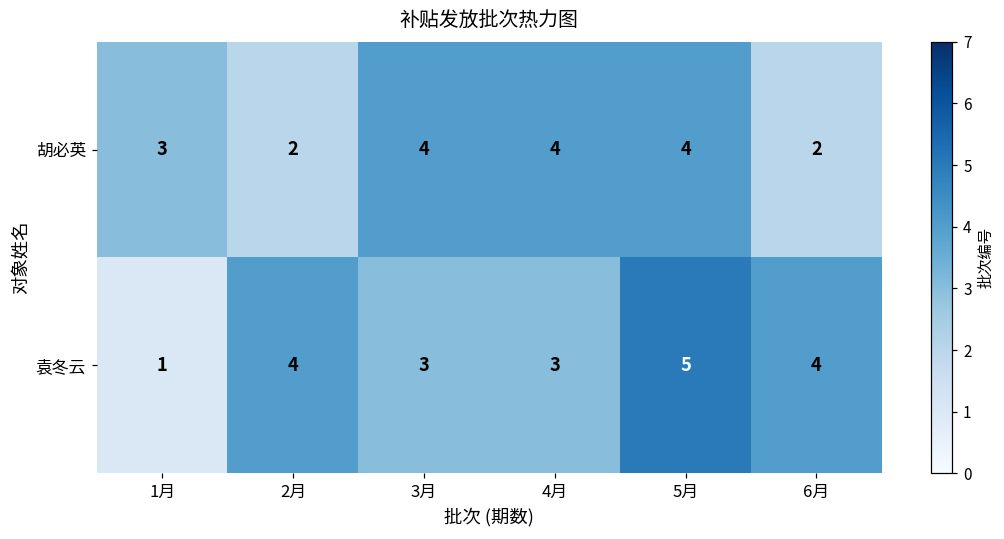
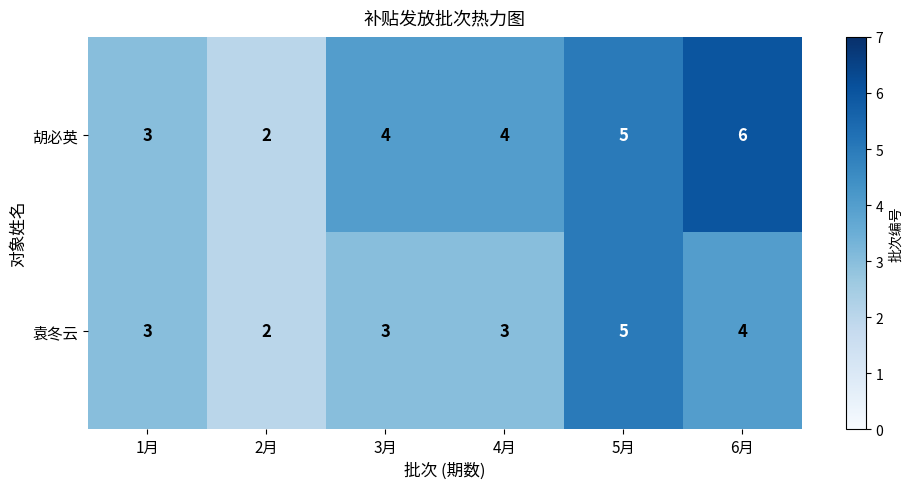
  {
    "胡必英": {
      "1月": 3,
      "2月": 2,
      "3月": 4,
      "4月": 4,
-     "5月": 4,
-     "6月": 2
+     "5月": 5,
+     "6月": 6
    },
    "袁冬云": {
-     "1月": 1,
-     "2月": 4,
+     "1月": 3,
+     "2月": 2,
      "3月": 3,
      "4月": 3,
      "5月": 5,
      "6月": 4
    }
  }
